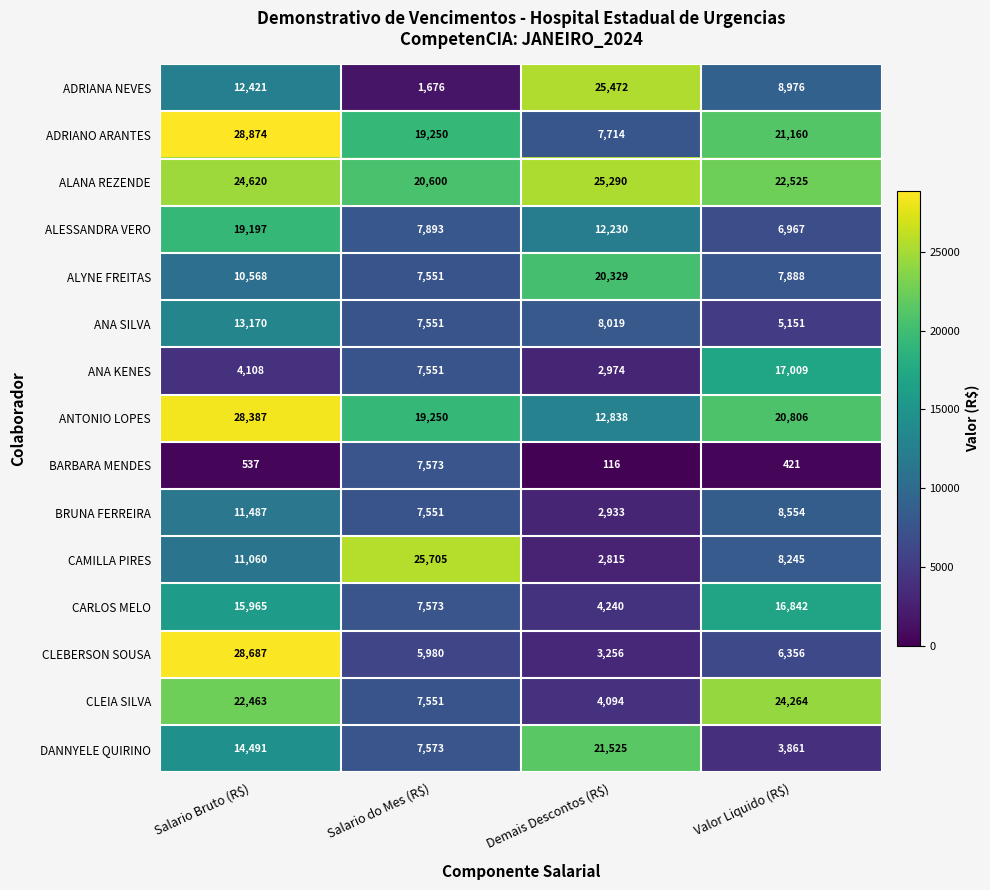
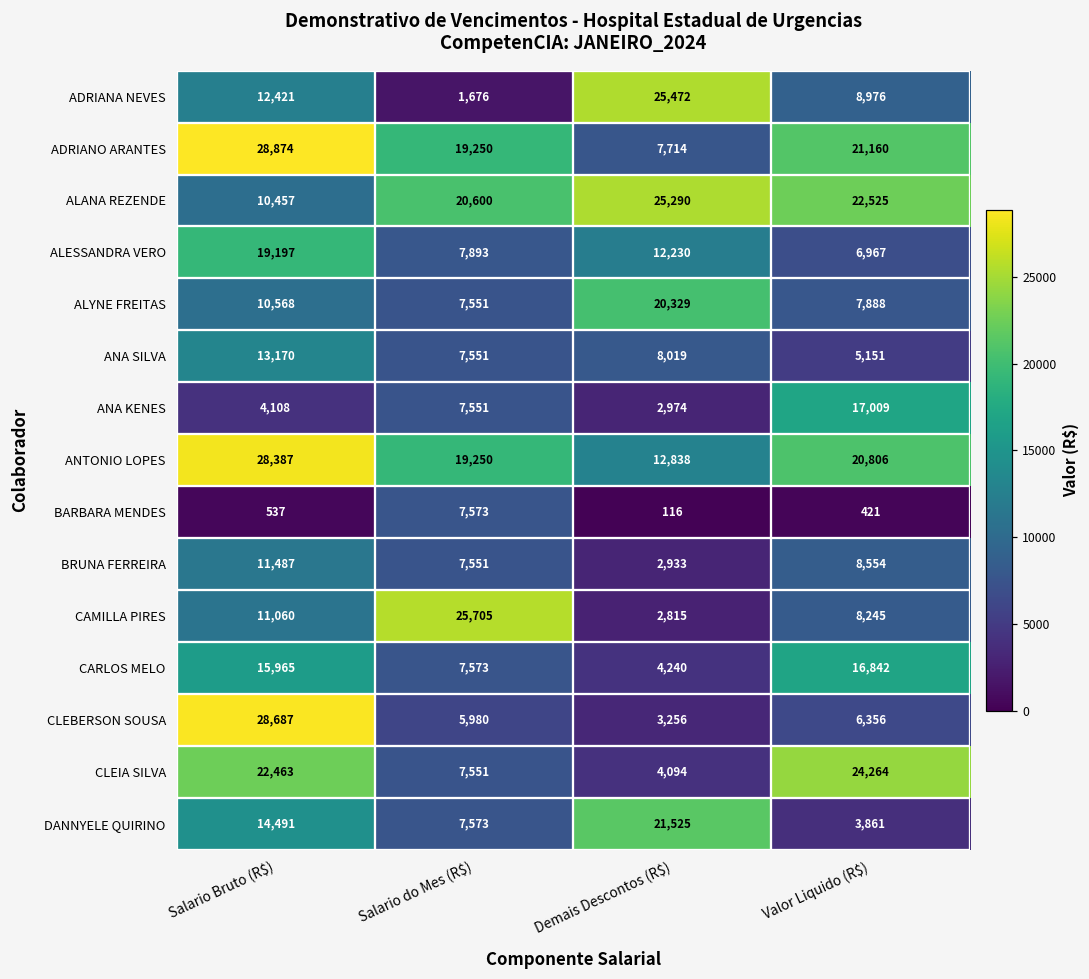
  {
    "ADRIANA NEVES": {
      "Salario Bruto (R$)": "12,421",
      "Salario do Mes (R$)": "1,676",
      "Demais Descontos (R$)": "25,472",
      "Valor Liquido (R$)": "8,976"
    },
    "ADRIANO ARANTES": {
      "Salario Bruto (R$)": "28,874",
      "Salario do Mes (R$)": "19,250",
      "Demais Descontos (R$)": "7,714",
      "Valor Liquido (R$)": "21,160"
    },
    "ALANA REZENDE": {
-     "Salario Bruto (R$)": "24,620",
+     "Salario Bruto (R$)": "10,457",
      "Salario do Mes (R$)": "20,600",
      "Demais Descontos (R$)": "25,290",
      "Valor Liquido (R$)": "22,525"
    },
    "ALESSANDRA VERO": {
      "Salario Bruto (R$)": "19,197",
      "Salario do Mes (R$)": "7,893",
      "Demais Descontos (R$)": "12,230",
      "Valor Liquido (R$)": "6,967"
    },
    "ALYNE FREITAS": {
      "Salario Bruto (R$)": "10,568",
      "Salario do Mes (R$)": "7,551",
      "Demais Descontos (R$)": "20,329",
      "Valor Liquido (R$)": "7,888"
    },
    "ANA SILVA": {
      "Salario Bruto (R$)": "13,170",
      "Salario do Mes (R$)": "7,551",
      "Demais Descontos (R$)": "8,019",
      "Valor Liquido (R$)": "5,151"
    },
    "ANA KENES": {
      "Salario Bruto (R$)": "4,108",
      "Salario do Mes (R$)": "7,551",
      "Demais Descontos (R$)": "2,974",
      "Valor Liquido (R$)": "17,009"
    },
    "ANTONIO LOPES": {
      "Salario Bruto (R$)": "28,387",
      "Salario do Mes (R$)": "19,250",
      "Demais Descontos (R$)": "12,838",
      "Valor Liquido (R$)": "20,806"
    },
    "BARBARA MENDES": {
      "Salario Bruto (R$)": "537",
      "Salario do Mes (R$)": "7,573",
      "Demais Descontos (R$)": "116",
      "Valor Liquido (R$)": "421"
    },
    "BRUNA FERREIRA": {
      "Salario Bruto (R$)": "11,487",
      "Salario do Mes (R$)": "7,551",
      "Demais Descontos (R$)": "2,933",
      "Valor Liquido (R$)": "8,554"
    },
    "CAMILLA PIRES": {
      "Salario Bruto (R$)": "11,060",
      "Salario do Mes (R$)": "25,705",
      "Demais Descontos (R$)": "2,815",
      "Valor Liquido (R$)": "8,245"
    },
    "CARLOS MELO": {
      "Salario Bruto (R$)": "15,965",
      "Salario do Mes (R$)": "7,573",
      "Demais Descontos (R$)": "4,240",
      "Valor Liquido (R$)": "16,842"
    },
    "CLEBERSON SOUSA": {
      "Salario Bruto (R$)": "28,687",
      "Salario do Mes (R$)": "5,980",
      "Demais Descontos (R$)": "3,256",
      "Valor Liquido (R$)": "6,356"
    },
    "CLEIA SILVA": {
      "Salario Bruto (R$)": "22,463",
      "Salario do Mes (R$)": "7,551",
      "Demais Descontos (R$)": "4,094",
      "Valor Liquido (R$)": "24,264"
    },
    "DANNYELE QUIRINO": {
      "Salario Bruto (R$)": "14,491",
      "Salario do Mes (R$)": "7,573",
      "Demais Descontos (R$)": "21,525",
      "Valor Liquido (R$)": "3,861"
    }
  }
